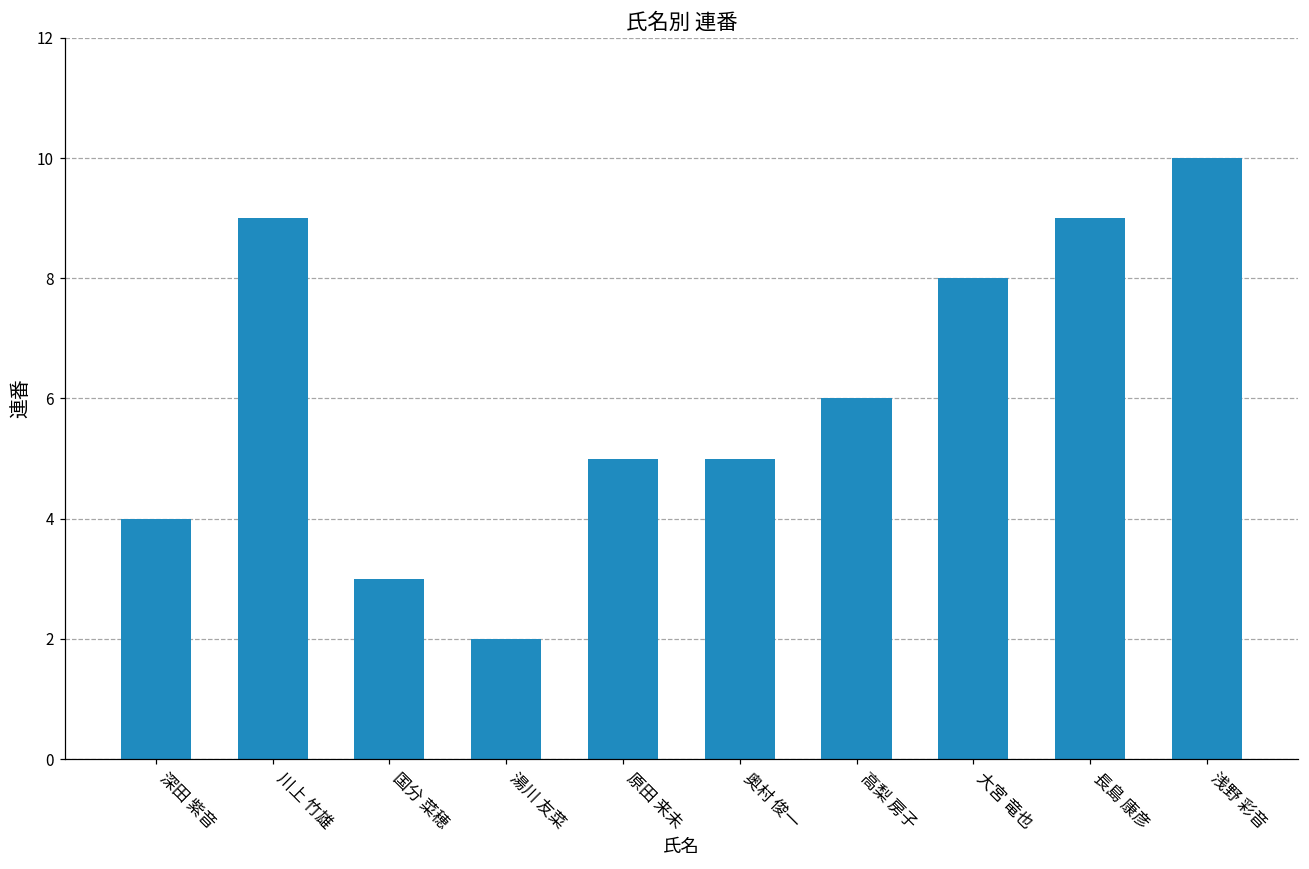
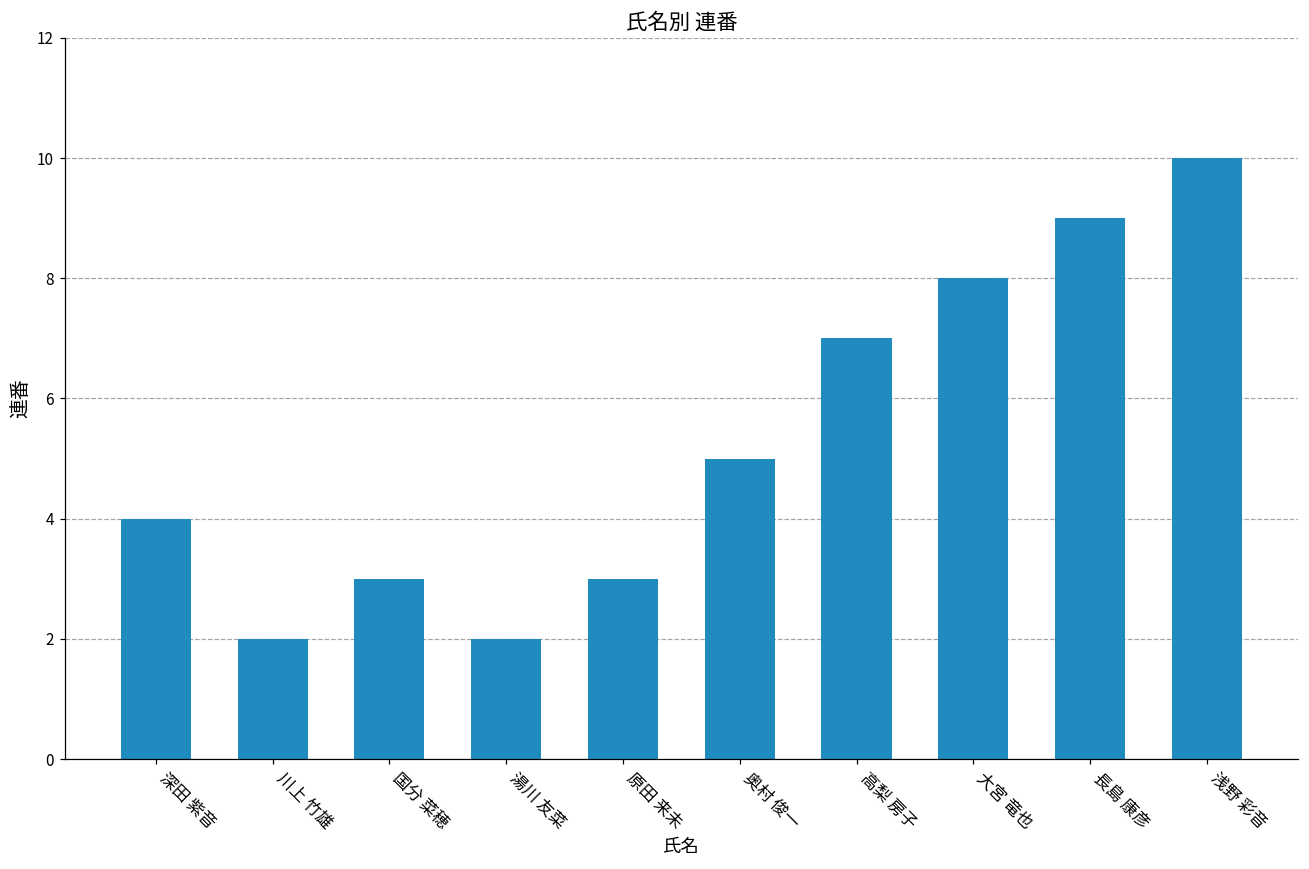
  {
    "深田 紫音": 4,
-   "川上 竹雄": 9,
+   "川上 竹雄": 2,
    "国分 菜穂": 3,
    "湯川 友菜": 2,
-   "原田 来未": 5,
+   "原田 来未": 3,
    "奥村 俊一": 5,
-   "高梨 房子": 6,
+   "高梨 房子": 7,
    "大宮 竜也": 8,
    "長島 康彦": 9,
    "浅野 彩音": 10
  }
